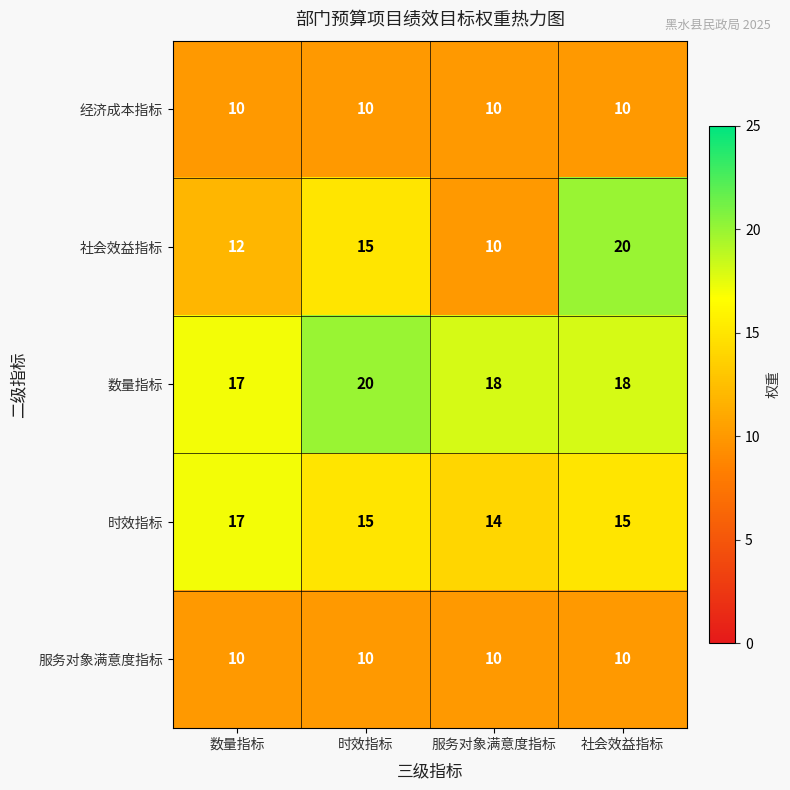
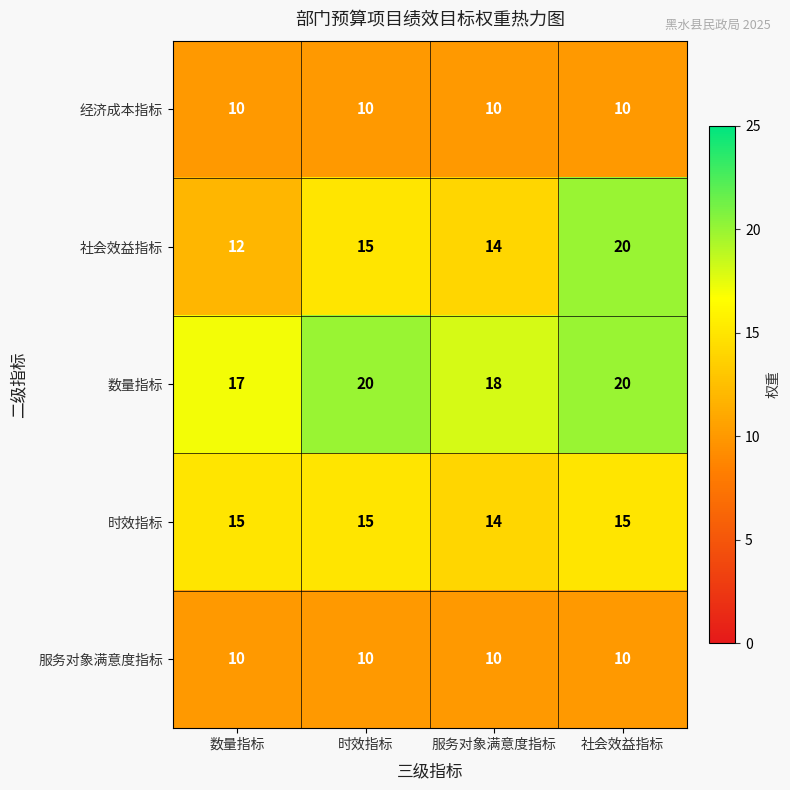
  {
    "经济成本指标": {
      "数量指标": 10,
      "时效指标": 10,
      "服务对象满意度指标": 10,
      "社会效益指标": 10
    },
    "社会效益指标": {
      "数量指标": 12,
      "时效指标": 15,
-     "服务对象满意度指标": 10,
+     "服务对象满意度指标": 14,
      "社会效益指标": 20
    },
    "数量指标": {
      "数量指标": 17,
      "时效指标": 20,
      "服务对象满意度指标": 18,
-     "社会效益指标": 18
+     "社会效益指标": 20
    },
    "时效指标": {
-     "数量指标": 17,
+     "数量指标": 15,
      "时效指标": 15,
      "服务对象满意度指标": 14,
      "社会效益指标": 15
    },
    "服务对象满意度指标": {
      "数量指标": 10,
      "时效指标": 10,
      "服务对象满意度指标": 10,
      "社会效益指标": 10
    }
  }
